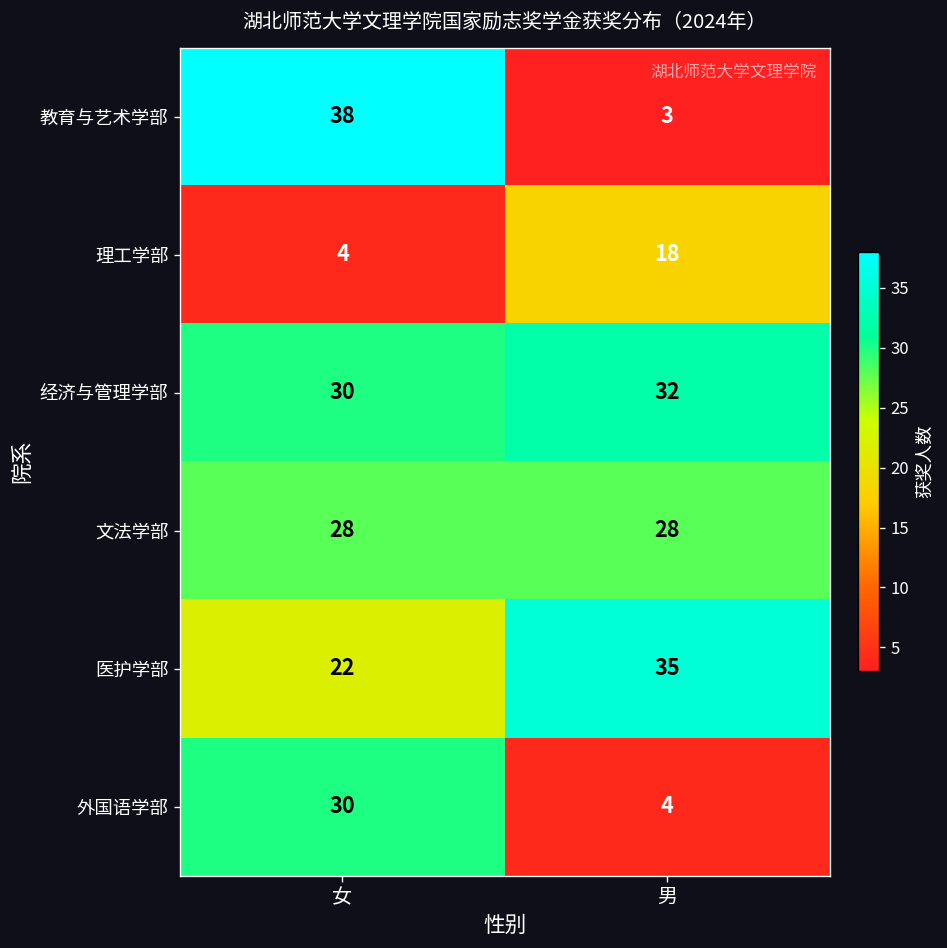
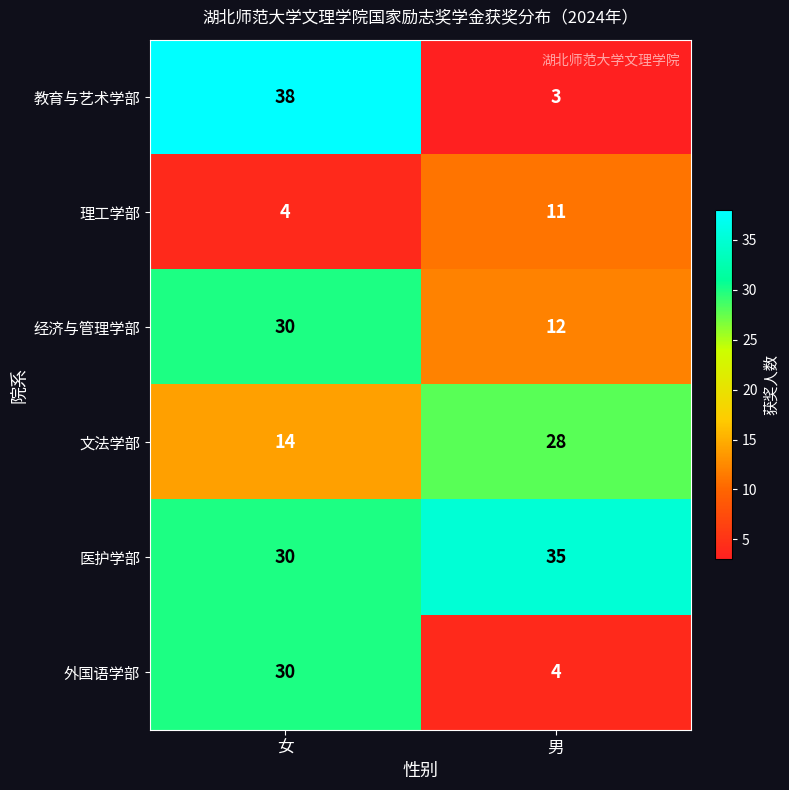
  {
    "教育与艺术学部": {
      "女": 38
    },
    "理工学部": {
      "女": 4,
-     "男": 18
+     "男": 11
    },
    "经济与管理学部": {
      "女": 30,
-     "男": 32
+     "男": 12
    },
    "文法学部": {
-     "女": 28,
+     "女": 14,
      "男": 28
    },
    "医护学部": {
-     "女": 22,
+     "女": 30,
      "男": 35
    },
    "外国语学部": {
      "女": 30,
      "男": 4
    }
  }
